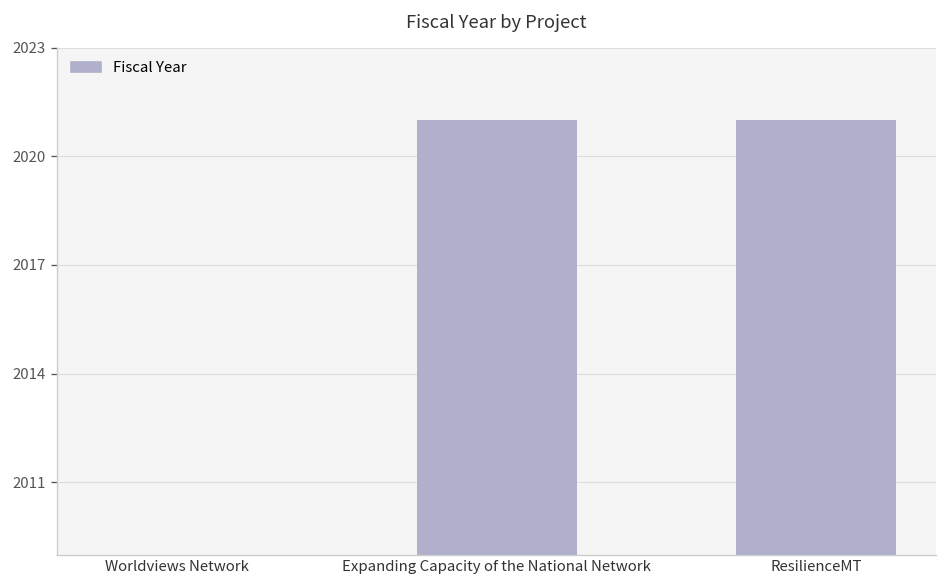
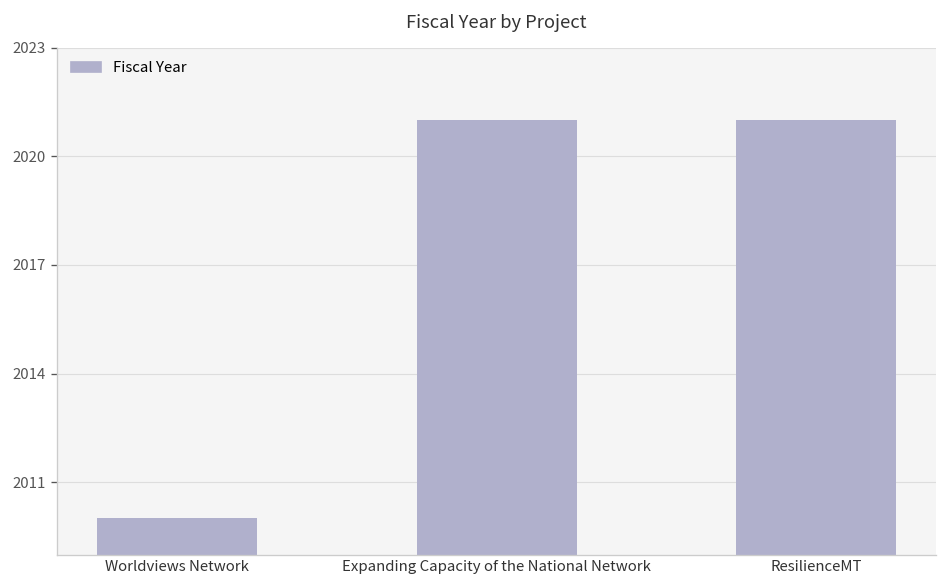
  {
-   "Worldviews Network": 2009,
+   "Worldviews Network": 2010,
    "Expanding Capacity of the National Network": 2021,
    "ResilienceMT": 2021
  }
